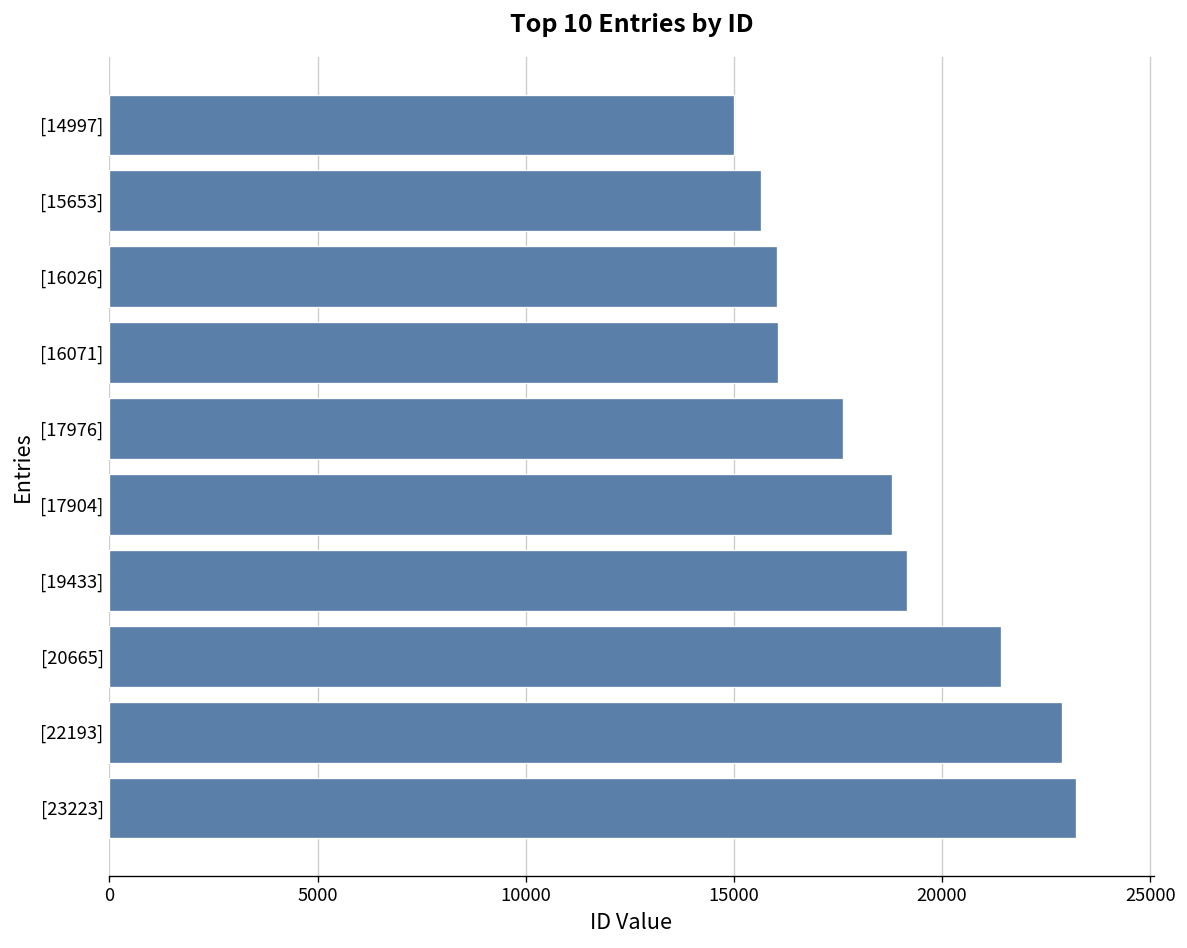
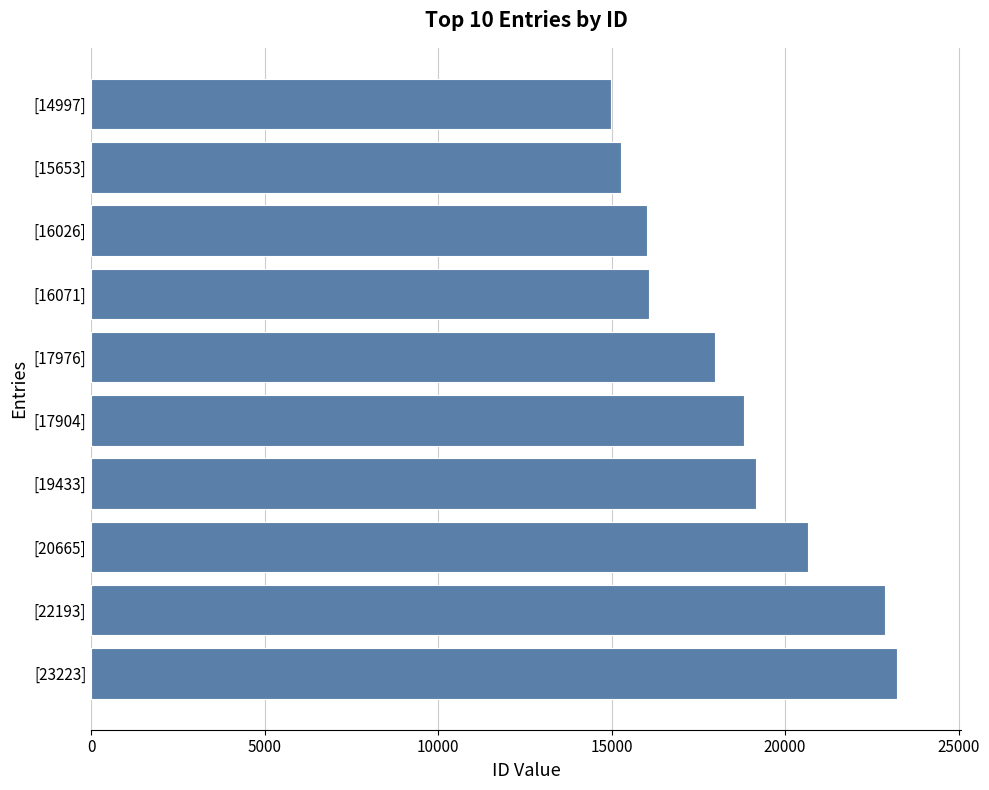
  {
    "[14997]": 15000,
-   "[15653]": 15700,
+   "[15653]": 15300,
    "[16026]": 16000,
    "[16071]": 16100,
-   "[17976]": 17600,
+   "[17976]": 18000,
    "[17904]": 18800,
    "[19433]": 19200,
-   "[20665]": 21400,
+   "[20665]": 20700,
    "[22193]": 22900,
    "[23223]": 23200
  }
